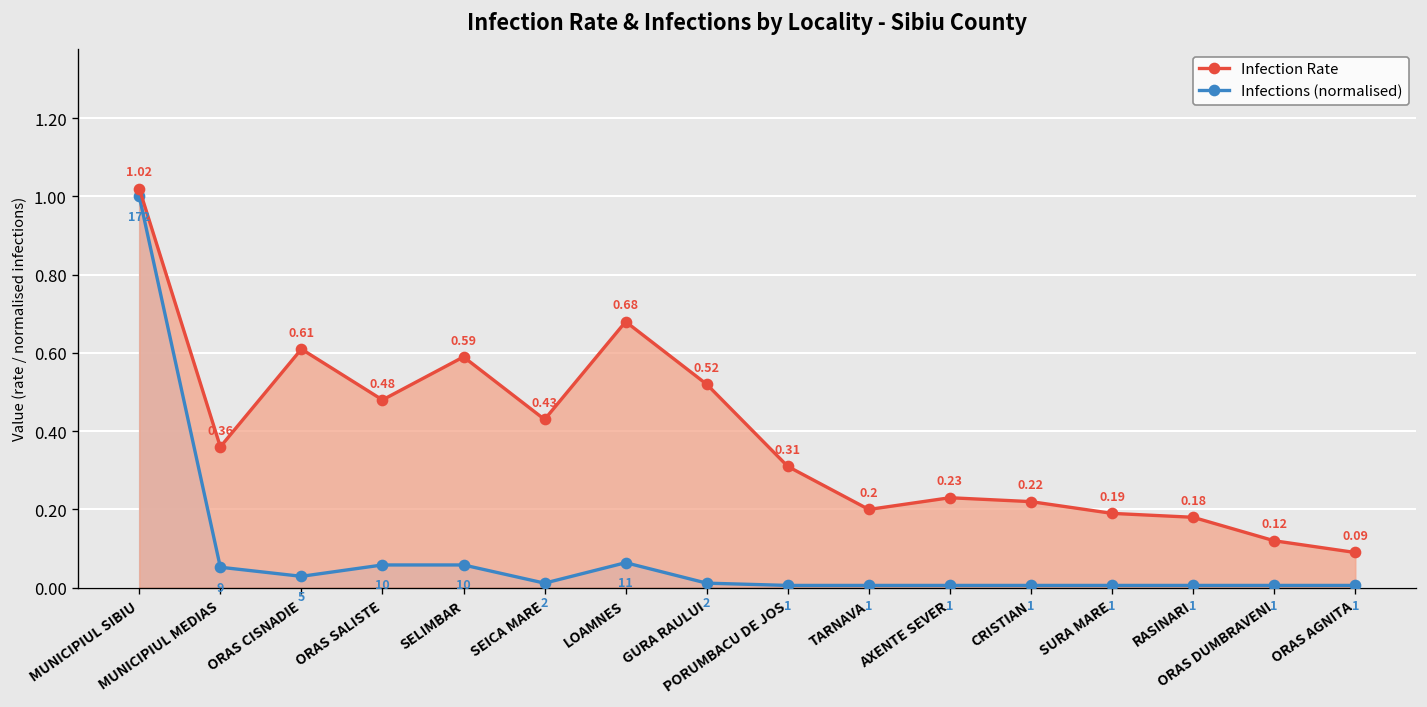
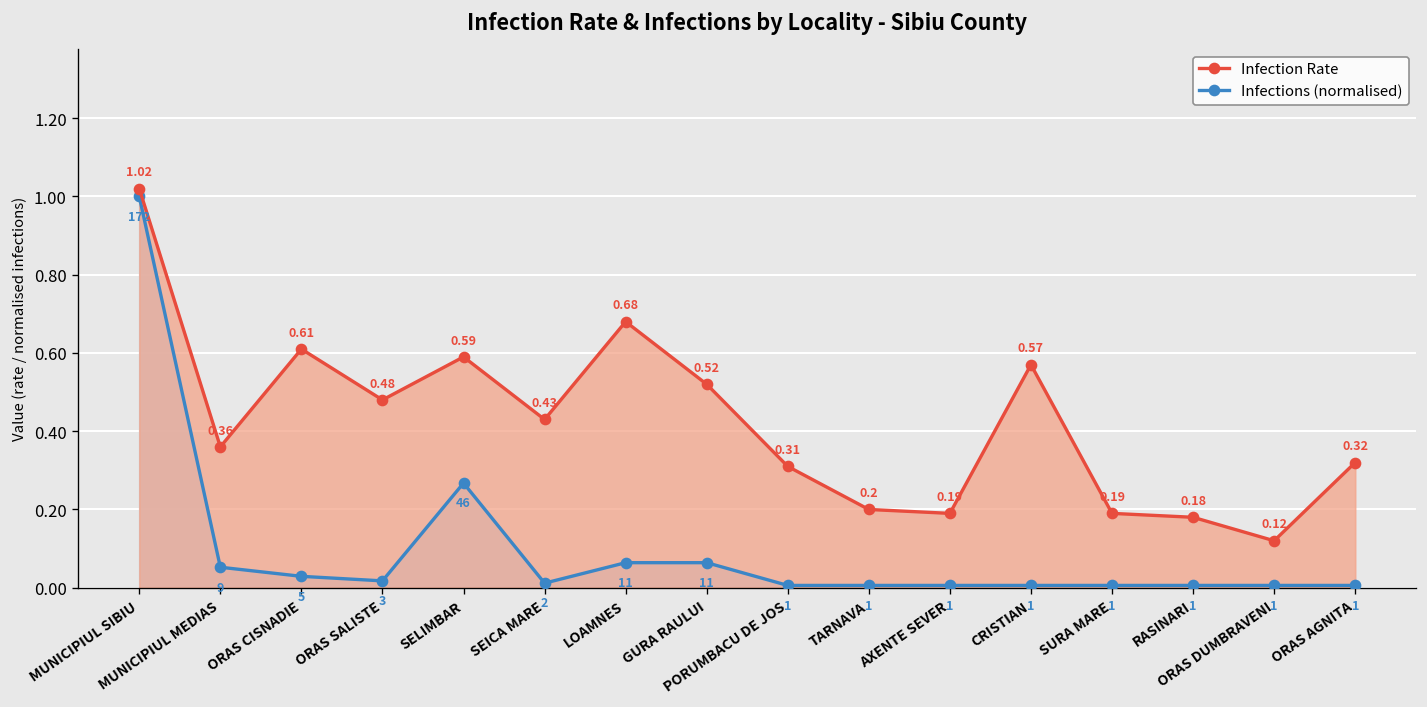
  {
    "Infections (normalised)": {
-     "ORAS SALISTE": 10,
-     "SELIMBAR": 10,
-     "GURA RAULUI": 2
+     "ORAS SALISTE": 3,
+     "SELIMBAR": 46,
+     "GURA RAULUI": 11
    },
    "Infection Rate": {
      "MUNICIPIUL SIBIU": 1.02,
      "MUNICIPIUL MEDIAS": 0.36,
      "ORAS CISNADIE": 0.61,
      "ORAS SALISTE": 0.48,
      "SELIMBAR": 0.59,
      "SEICA MARE": 0.43,
      "LOAMNES": 0.68,
      "GURA RAULUI": 0.52,
      "PORUMBACU DE JOS": 0.31,
      "TARNAVA": 0.2,
-     "AXENTE SEVER": 0.23,
-     "CRISTIAN": 0.22,
+     "AXENTE SEVER": 0.19,
+     "CRISTIAN": 0.57,
      "SURA MARE": 0.19,
      "RASINARI": 0.18,
      "ORAS DUMBRAVENI": 0.12,
-     "ORAS AGNITA": 0.09
+     "ORAS AGNITA": 0.32
    }
  }
